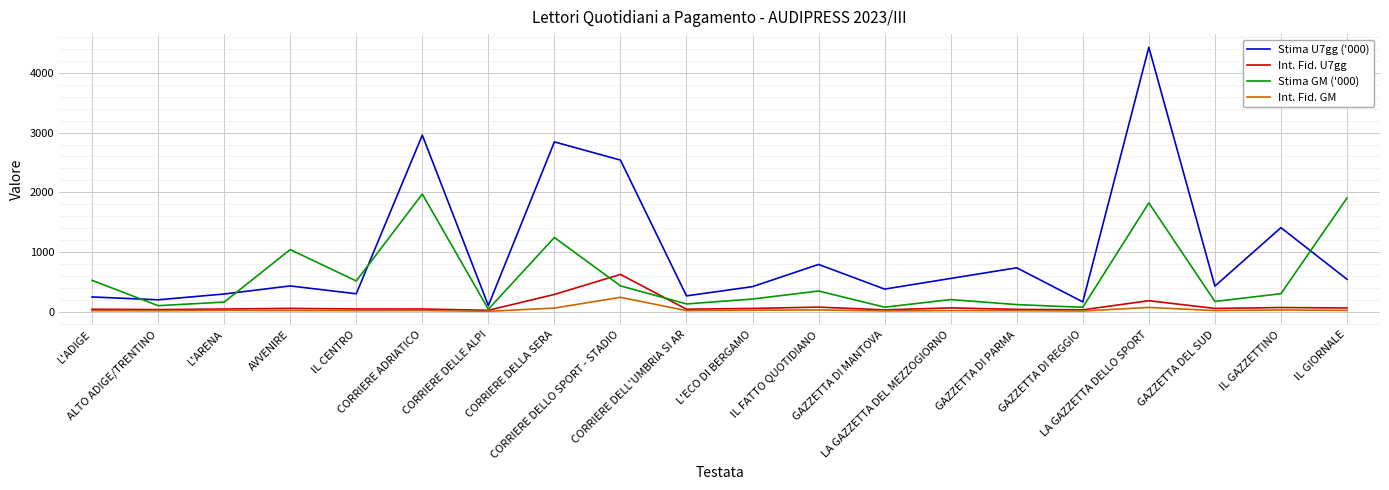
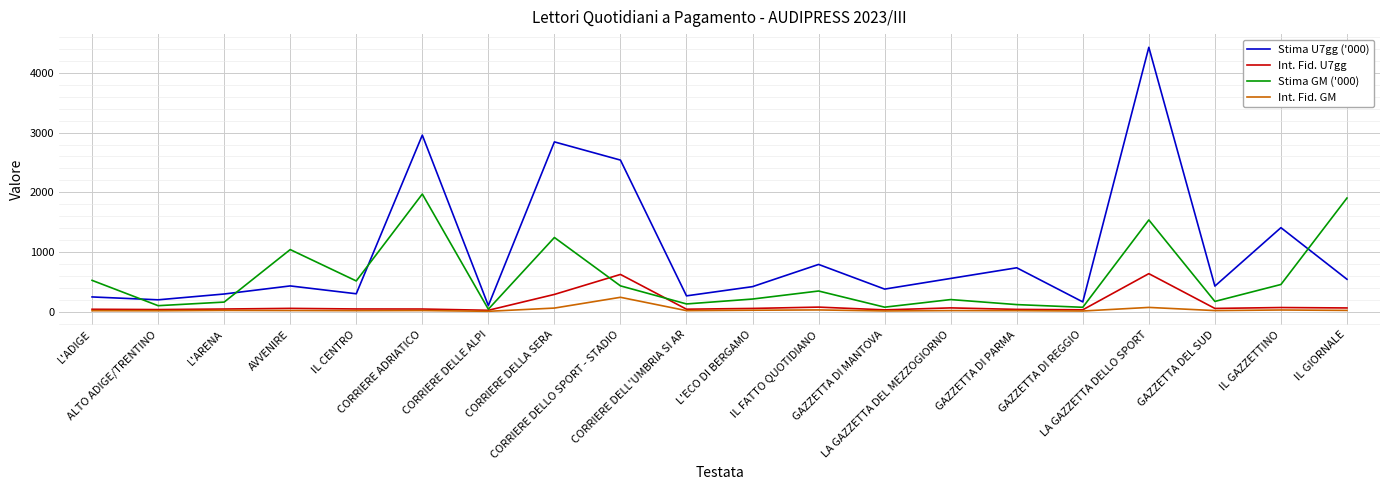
  {
    "Stima U7gg ('000)": {
      "L'ADIGE": 300,
      "ALTO ADIGE/TRENTINO": 200,
      "L'ARENA": 300,
      "AVVENIRE": 400,
      "IL CENTRO": 300,
      "CORRIERE ADRIATICO": 3000,
      "CORRIERE DELLE ALPI": 100,
      "CORRIERE DELLA SERA": 2800,
      "CORRIERE DELLO SPORT - STADIO": 2500,
      "CORRIERE DELL'UMBRIA SI AR": 300,
      "L'ECO DI BERGAMO": 400,
      "IL FATTO QUOTIDIANO": 800,
      "GAZZETTA DI MANTOVA": 400,
      "LA GAZZETTA DEL MEZZOGIORNO": 600,
      "GAZZETTA DI PARMA": 700,
      "GAZZETTA DI REGGIO": 200,
      "LA GAZZETTA DELLO SPORT": 4400,
      "GAZZETTA DEL SUD": 400,
      "IL GAZZETTINO": 1400,
      "IL GIORNALE": 500
    },
    "Int. Fid. U7gg": {
      "CORRIERE DELLA SERA": 300,
      "CORRIERE DELLO SPORT - STADIO": 600,
      "IL FATTO QUOTIDIANO": 100,
      "LA GAZZETTA DEL MEZZOGIORNO": 100,
-     "LA GAZZETTA DELLO SPORT": 200
+     "LA GAZZETTA DELLO SPORT": 600
    },
    "Stima GM ('000)": {
      "L'ADIGE": 500,
      "ALTO ADIGE/TRENTINO": 100,
      "L'ARENA": 200,
      "AVVENIRE": 1000,
      "IL CENTRO": 500,
      "CORRIERE ADRIATICO": 2000,
      "CORRIERE DELLA SERA": 1200,
      "CORRIERE DELLO SPORT - STADIO": 400,
      "CORRIERE DELL'UMBRIA SI AR": 100,
      "L'ECO DI BERGAMO": 200,
      "IL FATTO QUOTIDIANO": 400,
      "GAZZETTA DI MANTOVA": 100,
      "LA GAZZETTA DEL MEZZOGIORNO": 200,
      "GAZZETTA DI PARMA": 100,
-     "LA GAZZETTA DELLO SPORT": 1800,
+     "LA GAZZETTA DELLO SPORT": 1500,
      "GAZZETTA DEL SUD": 200,
-     "IL GAZZETTINO": 300,
+     "IL GAZZETTINO": 500,
      "IL GIORNALE": 1900
    },
    "Int. Fid. GM": {
      "CORRIERE DELLA SERA": 100,
      "CORRIERE DELLO SPORT - STADIO": 200,
      "IL FATTO QUOTIDIANO": 0,
      "LA GAZZETTA DEL MEZZOGIORNO": 0,
      "LA GAZZETTA DELLO SPORT": 100
    }
  }
